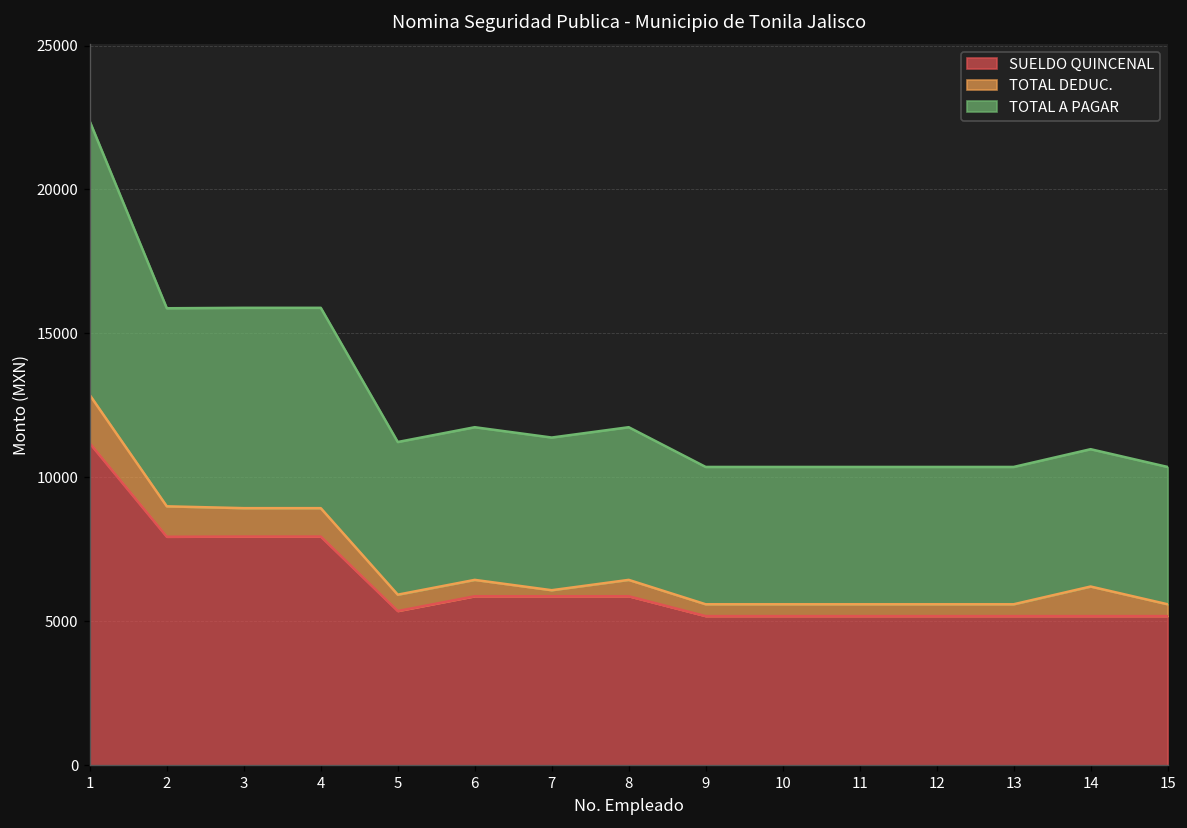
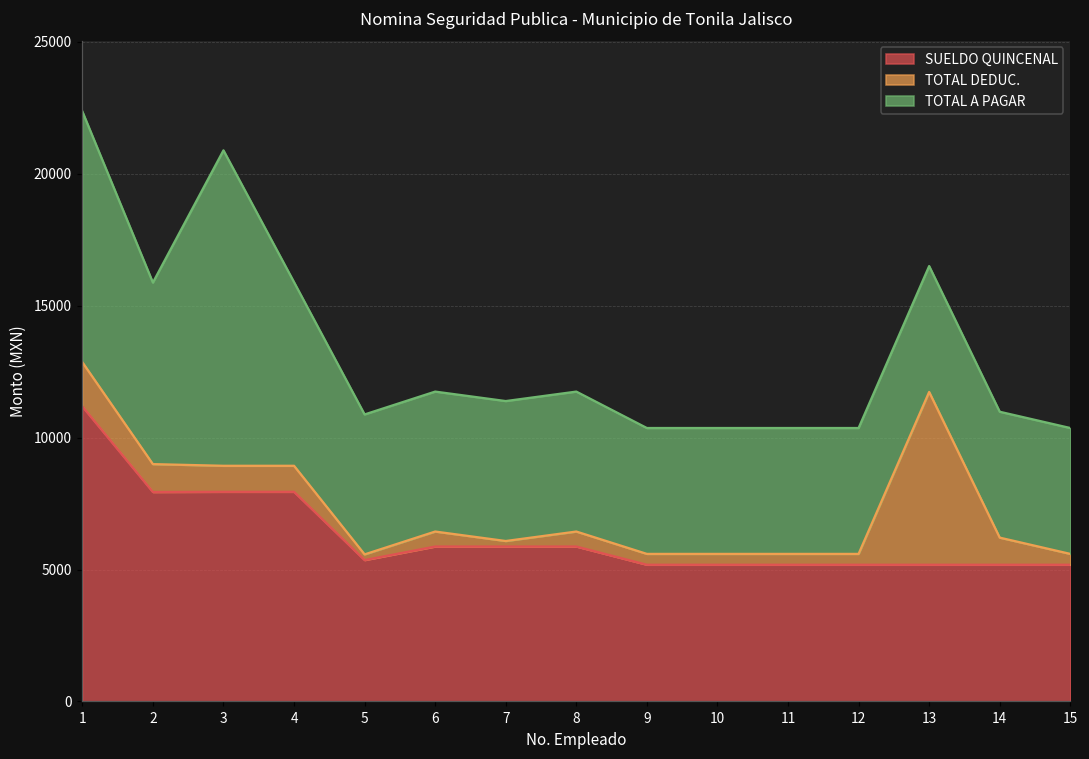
  {
    "SUELDO QUINCENAL": {
      "1": 11200,
      "2": 7900,
      "3": 7900,
      "4": 7900,
      "5": 5400,
      "6": 5900,
      "7": 5900,
      "8": 5900,
      "9": 5200,
      "10": 5200,
      "11": 5200,
      "12": 5200,
      "13": 5200,
      "14": 5200,
      "15": 5200
    },
    "TOTAL DEDUC.": {
      "1": 1700,
      "2": 1100,
      "3": 1000,
      "4": 1000,
-     "5": 600,
+     "5": 200,
      "6": 600,
      "7": 200,
      "8": 600,
      "9": 400,
      "10": 400,
      "11": 400,
      "12": 400,
-     "13": 400,
+     "13": 6500,
      "14": 1000,
      "15": 400
    },
    "TOTAL A PAGAR": {
      "1": 9500,
      "2": 6900,
-     "3": 7000,
+     "3": 12000,
      "4": 7000,
      "5": 5300,
      "6": 5300,
      "7": 5300,
      "8": 5300,
      "9": 4800,
      "10": 4800,
      "11": 4800,
      "12": 4800,
      "13": 4800,
      "14": 4800,
      "15": 4800
    }
  }
